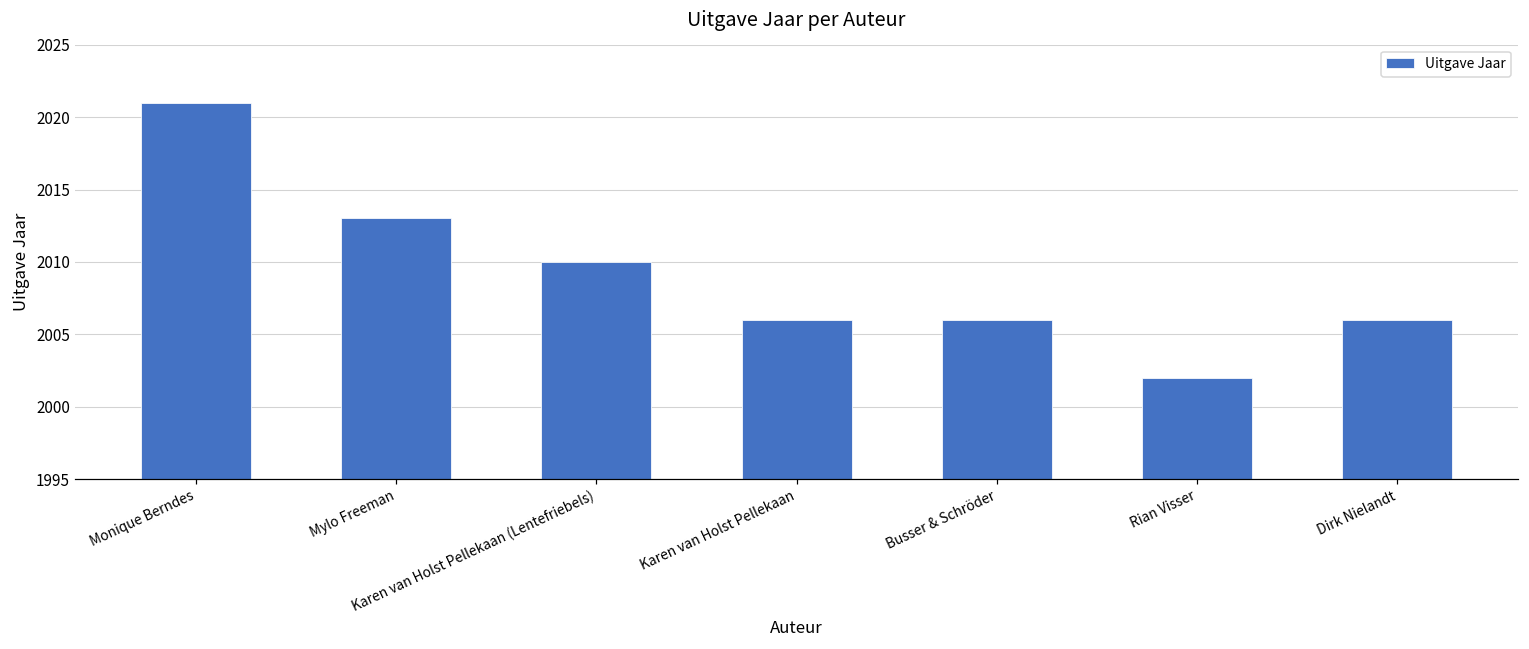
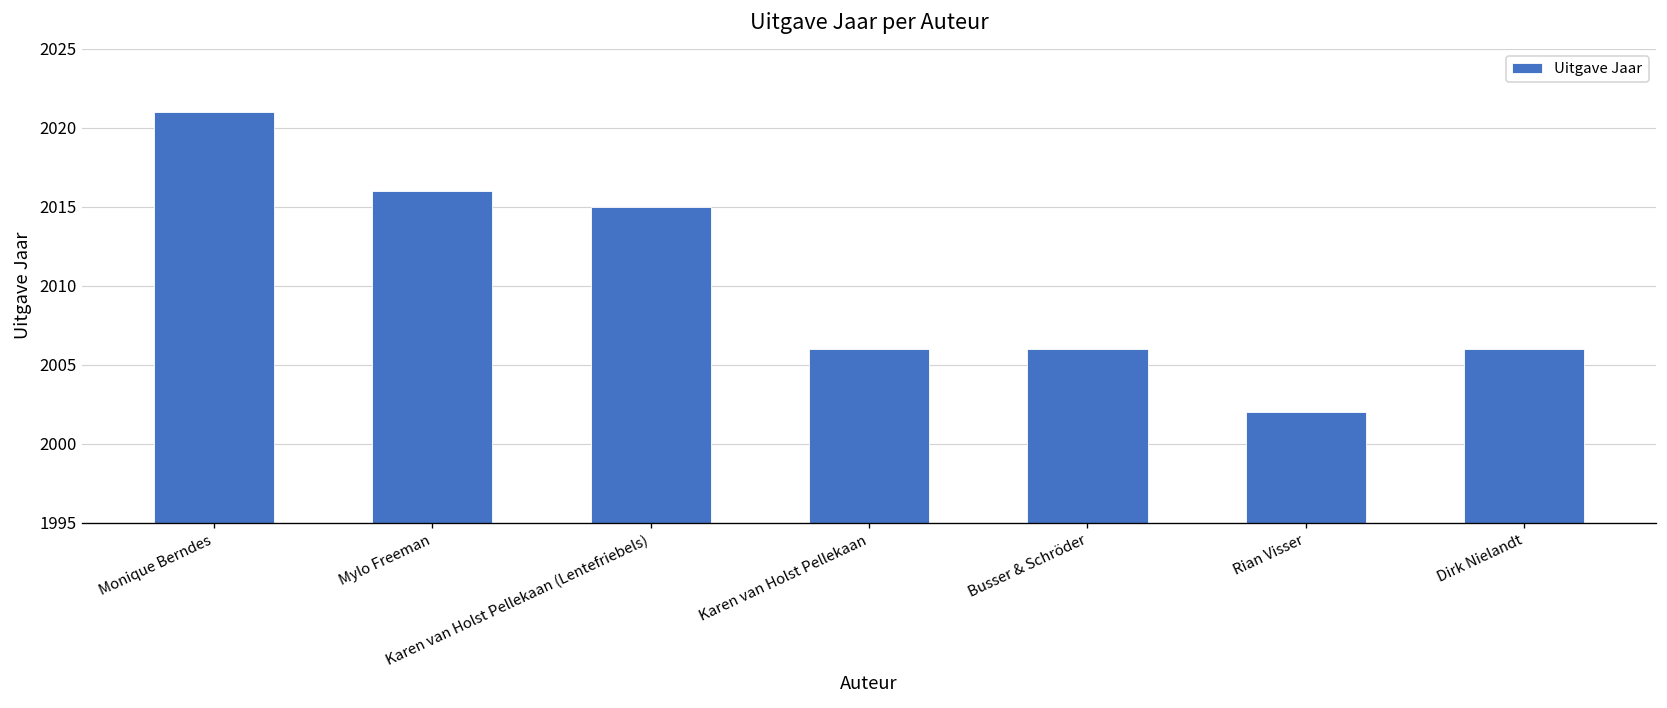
  {
    "Monique Berndes": 2021,
-   "Mylo Freeman": 2013,
-   "Karen van Holst Pellekaan (Lentefriebels)": 2010,
+   "Mylo Freeman": 2016,
+   "Karen van Holst Pellekaan (Lentefriebels)": 2015,
    "Karen van Holst Pellekaan": 2006,
    "Busser & Schröder": 2006,
    "Rian Visser": 2002,
    "Dirk Nielandt": 2006
  }
